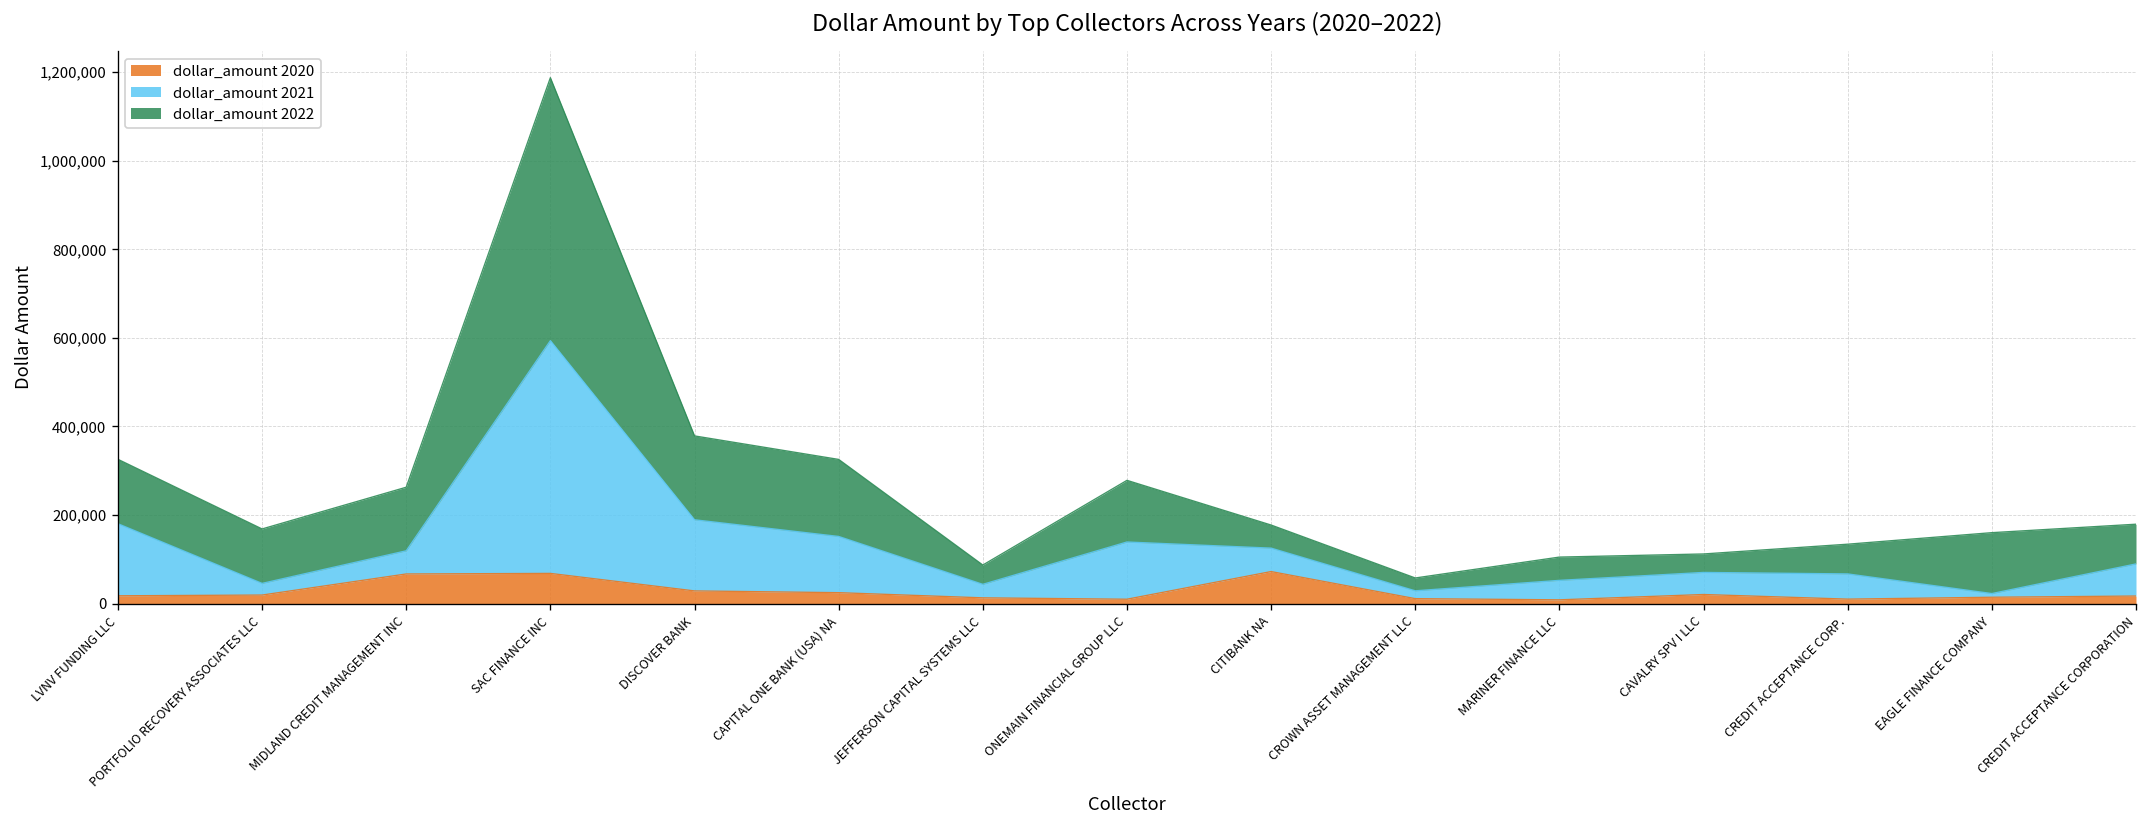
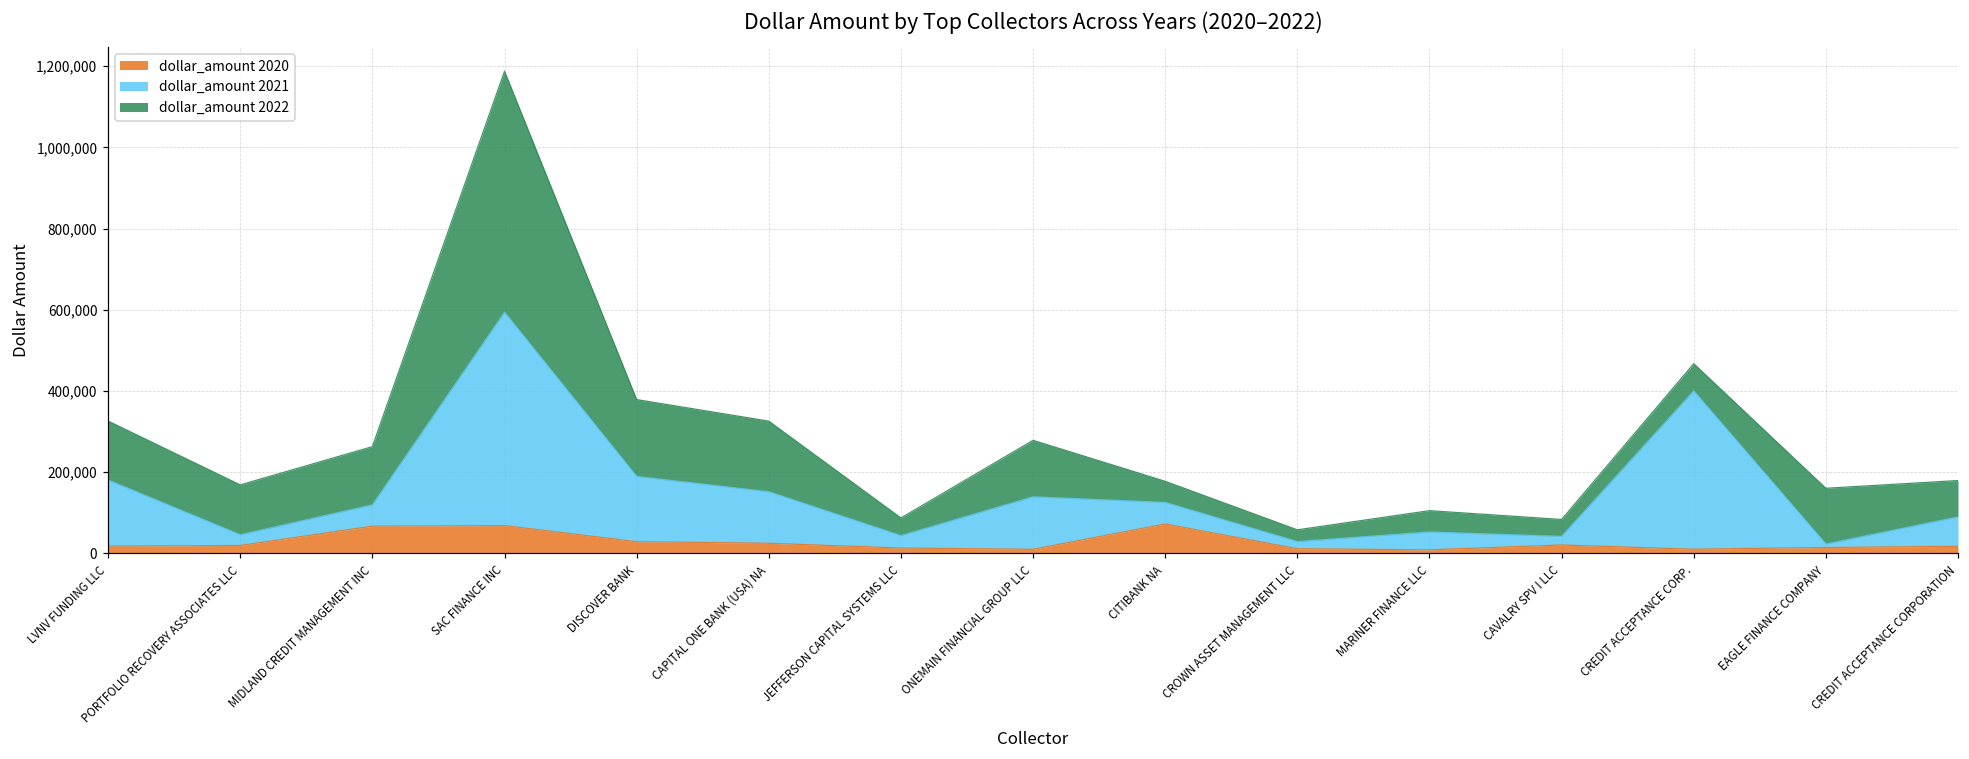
  {
    "dollar_amount 2020": {
      "LVNV FUNDING LLC": "20,000",
      "PORTFOLIO RECOVERY ASSOCIATES LLC": "20,000",
      "MIDLAND CREDIT MANAGEMENT INC": "70,000",
      "SAC FINANCE INC": "70,000",
      "DISCOVER BANK": "30,000",
      "CAPITAL ONE BANK (USA) NA": "20,000",
      "JEFFERSON CAPITAL SYSTEMS LLC": "10,000",
      "ONEMAIN FINANCIAL GROUP LLC": "10,000",
      "CITIBANK NA": "70,000",
      "CROWN ASSET MANAGEMENT LLC": "10,000",
      "MARINER FINANCE LLC": "10,000",
      "CAVALRY SPV I LLC": "20,000",
      "CREDIT ACCEPTANCE CORP.": "10,000",
      "EAGLE FINANCE COMPANY": "10,000",
      "CREDIT ACCEPTANCE CORPORATION": "20,000"
    },
    "dollar_amount 2021": {
      "LVNV FUNDING LLC": "160,000",
      "PORTFOLIO RECOVERY ASSOCIATES LLC": "30,000",
      "MIDLAND CREDIT MANAGEMENT INC": "50,000",
      "SAC FINANCE INC": "530,000",
      "DISCOVER BANK": "160,000",
      "CAPITAL ONE BANK (USA) NA": "130,000",
      "JEFFERSON CAPITAL SYSTEMS LLC": "30,000",
      "ONEMAIN FINANCIAL GROUP LLC": "130,000",
      "CITIBANK NA": "50,000",
      "CROWN ASSET MANAGEMENT LLC": "20,000",
      "MARINER FINANCE LLC": "40,000",
-     "CAVALRY SPV I LLC": "50,000",
-     "CREDIT ACCEPTANCE CORP.": "60,000",
+     "CAVALRY SPV I LLC": "20,000",
+     "CREDIT ACCEPTANCE CORP.": "390,000",
      "EAGLE FINANCE COMPANY": "10,000",
      "CREDIT ACCEPTANCE CORPORATION": "70,000"
    },
    "dollar_amount 2022": {
      "LVNV FUNDING LLC": "150,000",
      "PORTFOLIO RECOVERY ASSOCIATES LLC": "120,000",
      "MIDLAND CREDIT MANAGEMENT INC": "140,000",
      "SAC FINANCE INC": "590,000",
      "DISCOVER BANK": "190,000",
      "CAPITAL ONE BANK (USA) NA": "170,000",
      "JEFFERSON CAPITAL SYSTEMS LLC": "40,000",
      "ONEMAIN FINANCIAL GROUP LLC": "140,000",
      "CITIBANK NA": "50,000",
      "CROWN ASSET MANAGEMENT LLC": "30,000",
      "MARINER FINANCE LLC": "50,000",
      "CAVALRY SPV I LLC": "40,000",
      "CREDIT ACCEPTANCE CORP.": "70,000",
      "EAGLE FINANCE COMPANY": "140,000",
      "CREDIT ACCEPTANCE CORPORATION": "90,000"
    }
  }
